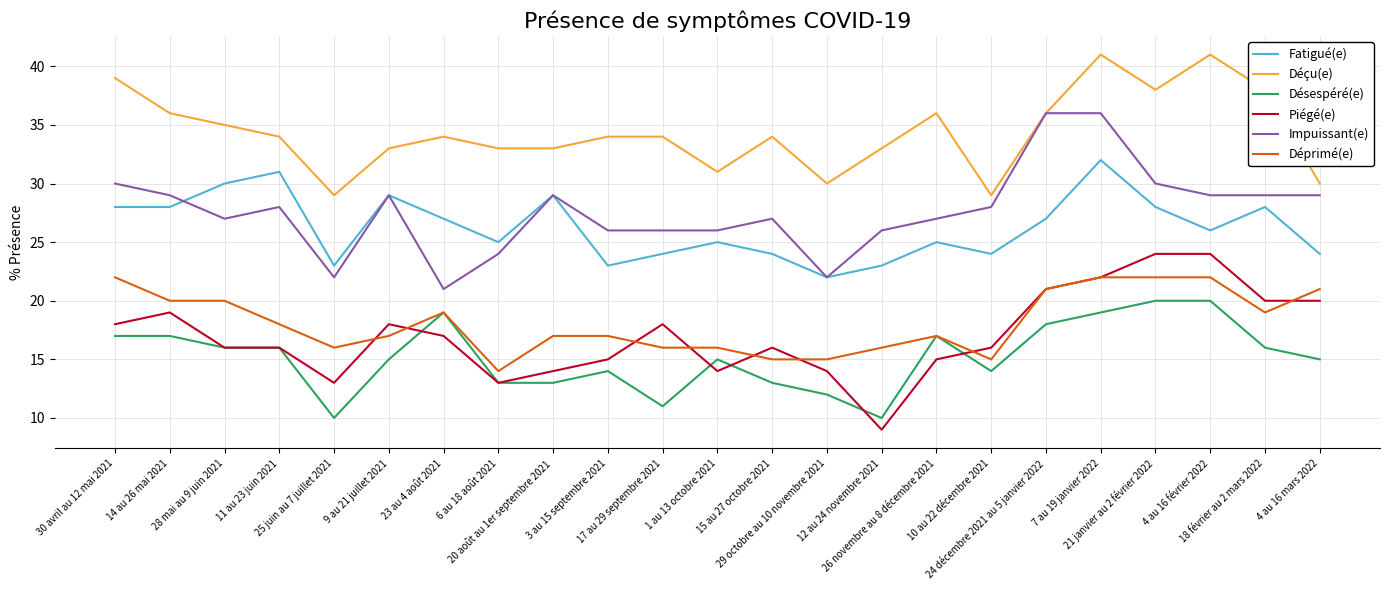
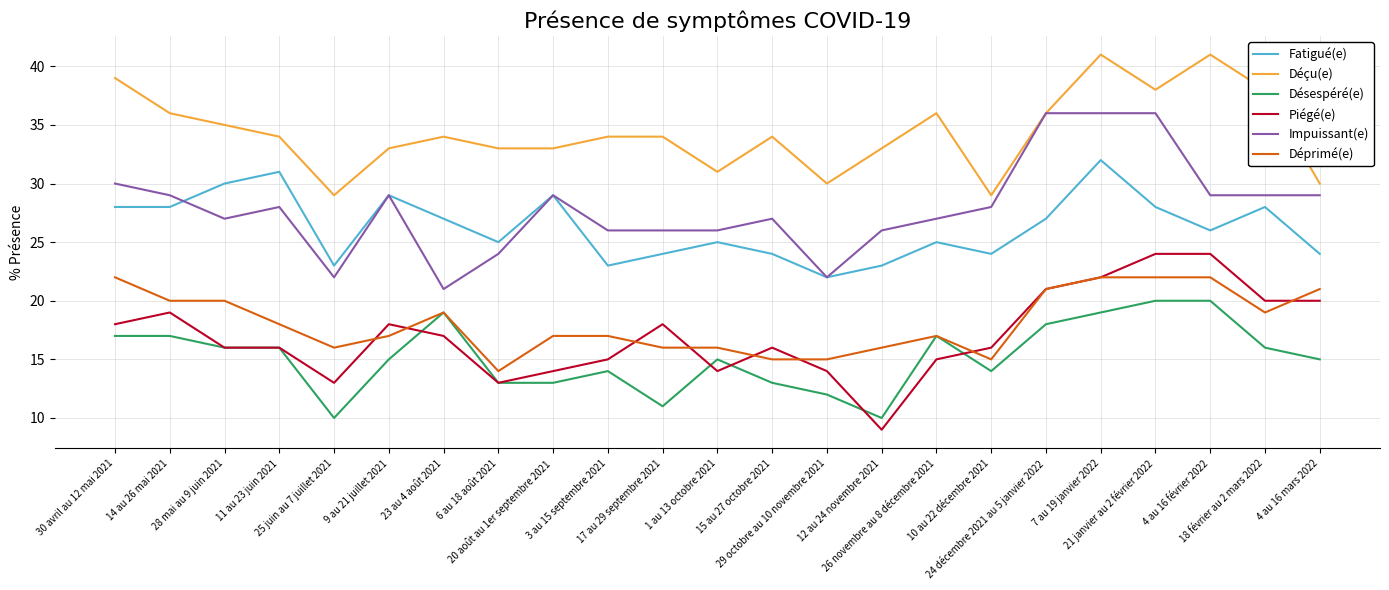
  {
    "Fatigué(e)": {
      "30 avril au 12 mai 2021": 28,
      "14 au 26 mai 2021": 28,
      "28 mai au 9 juin 2021": 30,
      "11 au 23 juin 2021": 31,
      "25 juin au 7 juillet 2021": 23,
      "23 au 4 août 2021": 27,
      "6 au 18 août 2021": 25,
      "3 au 15 septembre 2021": 23,
      "17 au 29 septembre 2021": 24,
      "1 au 13 octobre 2021": 25,
      "15 au 27 octobre 2021": 24,
      "12 au 24 novembre 2021": 23,
      "26 novembre au 8 décembre 2021": 25,
      "10 au 22 décembre 2021": 24,
      "24 décembre 2021 au 5 janvier 2022": 27,
      "7 au 19 janvier 2022": 32,
      "21 janvier au 2 février 2022": 28,
      "4 au 16 février 2022": 26,
      "18 février au 2 mars 2022": 28,
      "4 au 16 mars 2022": 24
    },
    "Déçu(e)": {
      "30 avril au 12 mai 2021": 39,
      "14 au 26 mai 2021": 36,
      "28 mai au 9 juin 2021": 35,
      "11 au 23 juin 2021": 34,
      "25 juin au 7 juillet 2021": 29,
      "9 au 21 juillet 2021": 33,
      "23 au 4 août 2021": 34,
      "6 au 18 août 2021": 33,
      "20 août au 1er septembre 2021": 33,
      "3 au 15 septembre 2021": 34,
      "17 au 29 septembre 2021": 34,
      "1 au 13 octobre 2021": 31,
      "15 au 27 octobre 2021": 34,
      "29 octobre au 10 novembre 2021": 30,
      "12 au 24 novembre 2021": 33,
      "26 novembre au 8 décembre 2021": 36,
      "10 au 22 décembre 2021": 29,
      "7 au 19 janvier 2022": 41,
      "21 janvier au 2 février 2022": 38,
      "4 au 16 février 2022": 41,
      "4 au 16 mars 2022": 30
    },
    "Désespéré(e)": {
      "30 avril au 12 mai 2021": 17,
      "14 au 26 mai 2021": 17,
      "25 juin au 7 juillet 2021": 10,
      "9 au 21 juillet 2021": 15,
      "20 août au 1er septembre 2021": 13,
      "3 au 15 septembre 2021": 14,
      "17 au 29 septembre 2021": 11,
      "1 au 13 octobre 2021": 15,
      "15 au 27 octobre 2021": 13,
      "29 octobre au 10 novembre 2021": 12,
      "12 au 24 novembre 2021": 10,
      "10 au 22 décembre 2021": 14,
      "24 décembre 2021 au 5 janvier 2022": 18,
      "7 au 19 janvier 2022": 19,
      "21 janvier au 2 février 2022": 20,
      "4 au 16 février 2022": 20,
      "18 février au 2 mars 2022": 16,
      "4 au 16 mars 2022": 15
    },
    "Piégé(e)": {
      "30 avril au 12 mai 2021": 18,
      "14 au 26 mai 2021": 19,
      "25 juin au 7 juillet 2021": 13,
      "9 au 21 juillet 2021": 18,
      "23 au 4 août 2021": 17,
      "20 août au 1er septembre 2021": 14,
      "3 au 15 septembre 2021": 15,
      "17 au 29 septembre 2021": 18,
      "1 au 13 octobre 2021": 14,
      "15 au 27 octobre 2021": 16,
      "29 octobre au 10 novembre 2021": 14,
      "12 au 24 novembre 2021": 9,
      "26 novembre au 8 décembre 2021": 15,
      "10 au 22 décembre 2021": 16,
      "21 janvier au 2 février 2022": 24,
      "4 au 16 février 2022": 24,
      "18 février au 2 mars 2022": 20,
      "4 au 16 mars 2022": 20
    },
    "Impuissant(e)": {
      "30 avril au 12 mai 2021": 30,
      "14 au 26 mai 2021": 29,
      "28 mai au 9 juin 2021": 27,
      "11 au 23 juin 2021": 28,
      "25 juin au 7 juillet 2021": 22,
      "23 au 4 août 2021": 21,
      "6 au 18 août 2021": 24,
      "3 au 15 septembre 2021": 26,
      "17 au 29 septembre 2021": 26,
      "1 au 13 octobre 2021": 26,
      "15 au 27 octobre 2021": 27,
      "12 au 24 novembre 2021": 26,
      "26 novembre au 8 décembre 2021": 27,
      "10 au 22 décembre 2021": 28,
      "7 au 19 janvier 2022": 36,
-     "21 janvier au 2 février 2022": 30,
+     "21 janvier au 2 février 2022": 36,
      "4 au 16 février 2022": 29,
      "18 février au 2 mars 2022": 29,
      "4 au 16 mars 2022": 29
    },
    "Déprimé(e)": {
      "30 avril au 12 mai 2021": 22,
      "14 au 26 mai 2021": 20,
      "28 mai au 9 juin 2021": 20,
      "11 au 23 juin 2021": 18,
      "25 juin au 7 juillet 2021": 16,
      "9 au 21 juillet 2021": 17,
      "6 au 18 août 2021": 14,
      "20 août au 1er septembre 2021": 17,
      "3 au 15 septembre 2021": 17,
      "17 au 29 septembre 2021": 16,
      "1 au 13 octobre 2021": 16,
      "15 au 27 octobre 2021": 15,
      "29 octobre au 10 novembre 2021": 15,
      "12 au 24 novembre 2021": 16,
      "10 au 22 décembre 2021": 15,
      "21 janvier au 2 février 2022": 22,
      "4 au 16 février 2022": 22,
      "18 février au 2 mars 2022": 19,
      "4 au 16 mars 2022": 21
    }
  }
